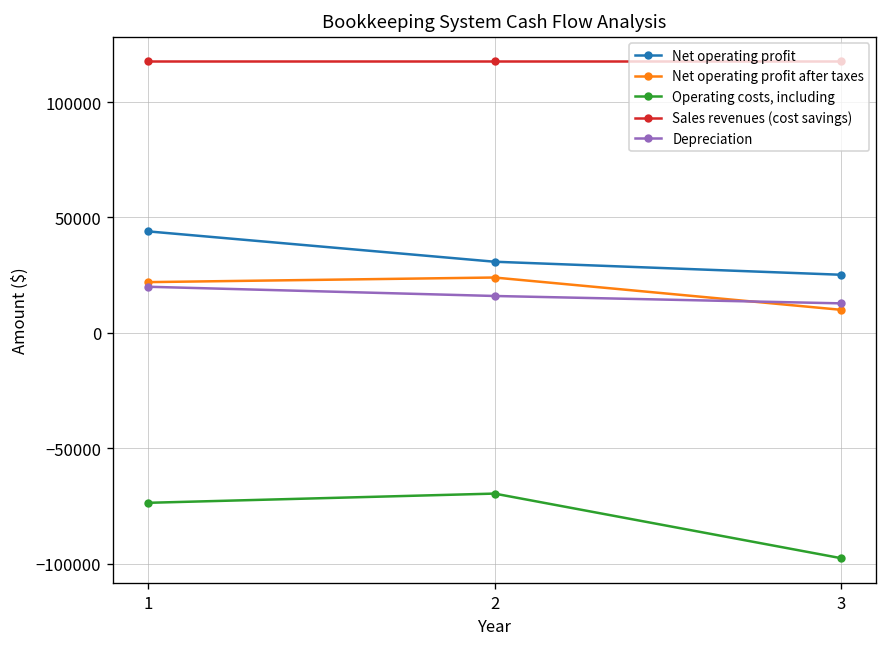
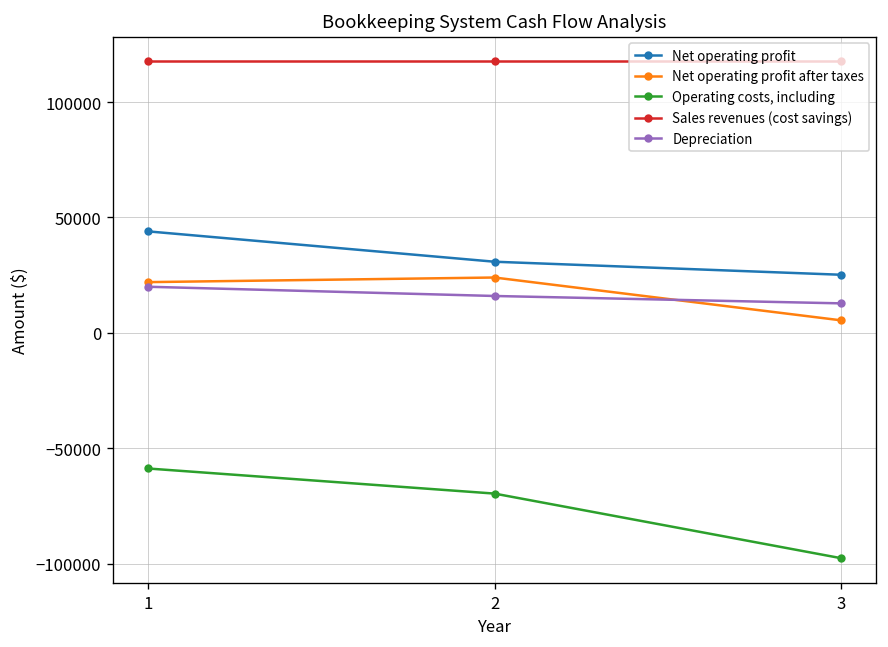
  {
    "Net operating profit": {
      "1": 44000,
      "2": 31000,
      "3": 25000
    },
    "Net operating profit after taxes": {
      "1": 22000,
      "2": 24000,
-     "3": 10000
+     "3": 5000
    },
    "Operating costs, including": {
-     "1": -74000,
+     "1": -59000,
      "2": -70000,
      "3": -98000
    },
    "Sales revenues (cost savings)": {
      "1": 118000,
      "2": 118000
    },
    "Depreciation": {
      "1": 20000,
      "2": 16000,
      "3": 13000
    }
  }
